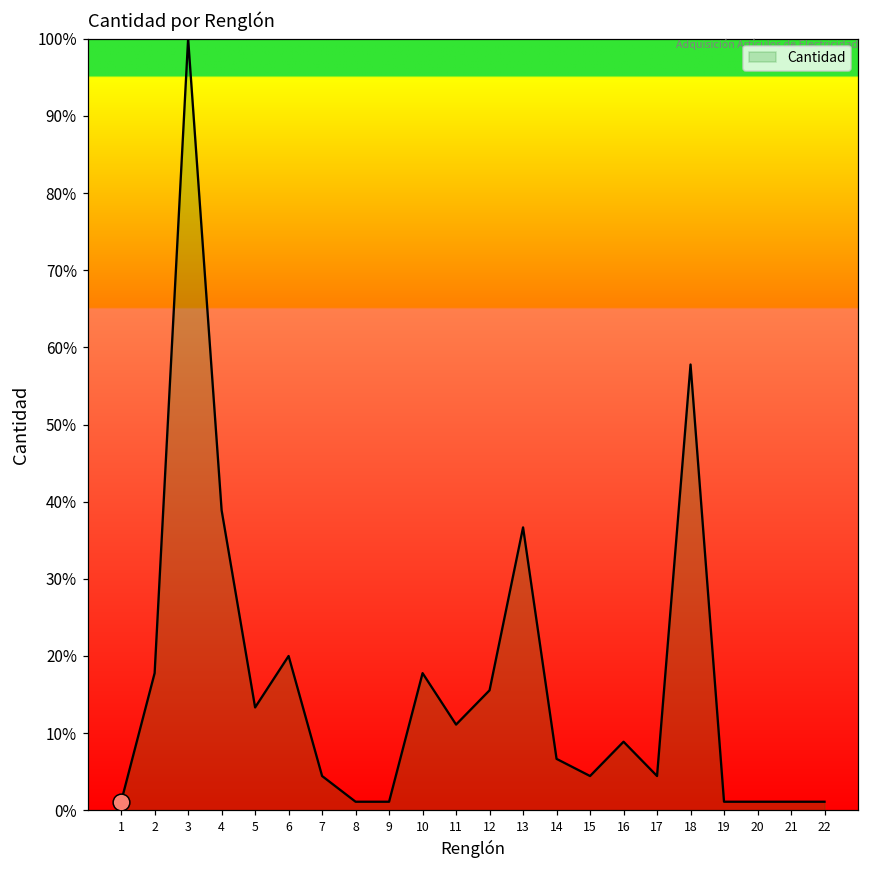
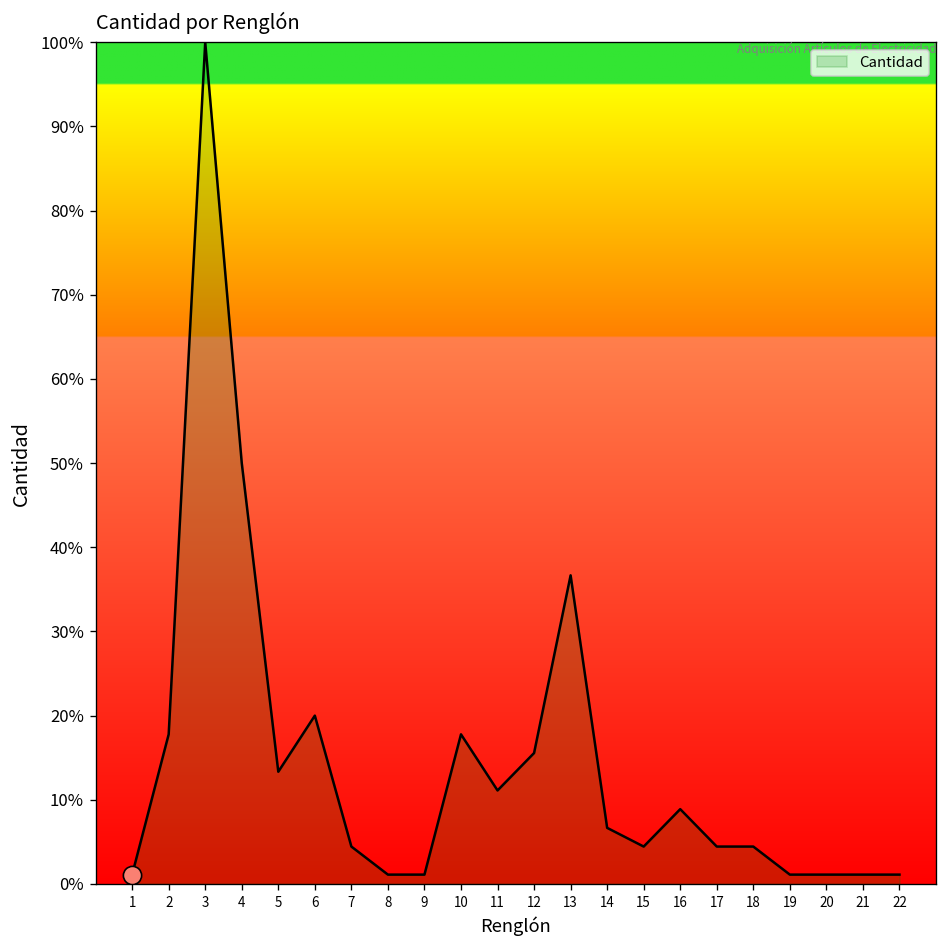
  {
    "Cantidad": {
      "2": "18%",
      "3": "100%",
-     "4": "39%",
+     "4": "50%",
      "5": "13%",
      "6": "20%",
      "7": "4%",
      "8": "1%",
      "9": "1%",
      "10": "18%",
      "11": "11%",
      "12": "16%",
      "13": "37%",
      "14": "7%",
      "15": "4%",
      "16": "9%",
      "17": "4%",
-     "18": "58%",
+     "18": "4%",
      "19": "1%",
      "20": "1%",
      "21": "1%",
      "22": "1%"
    }
  }
